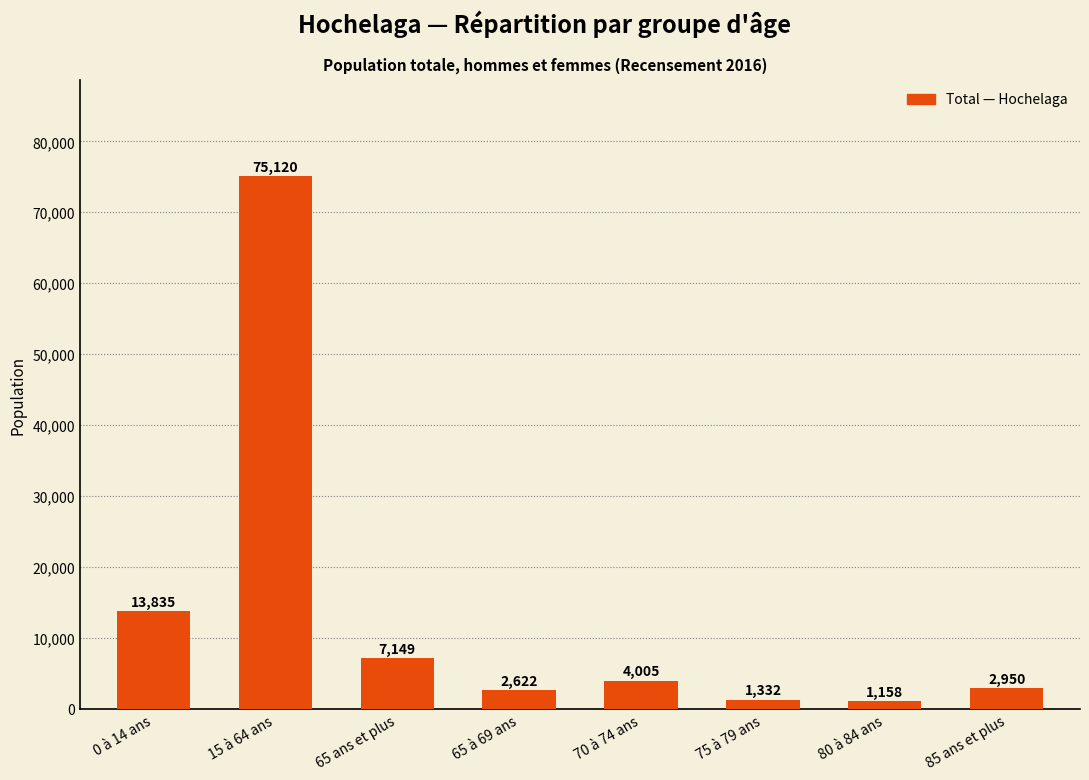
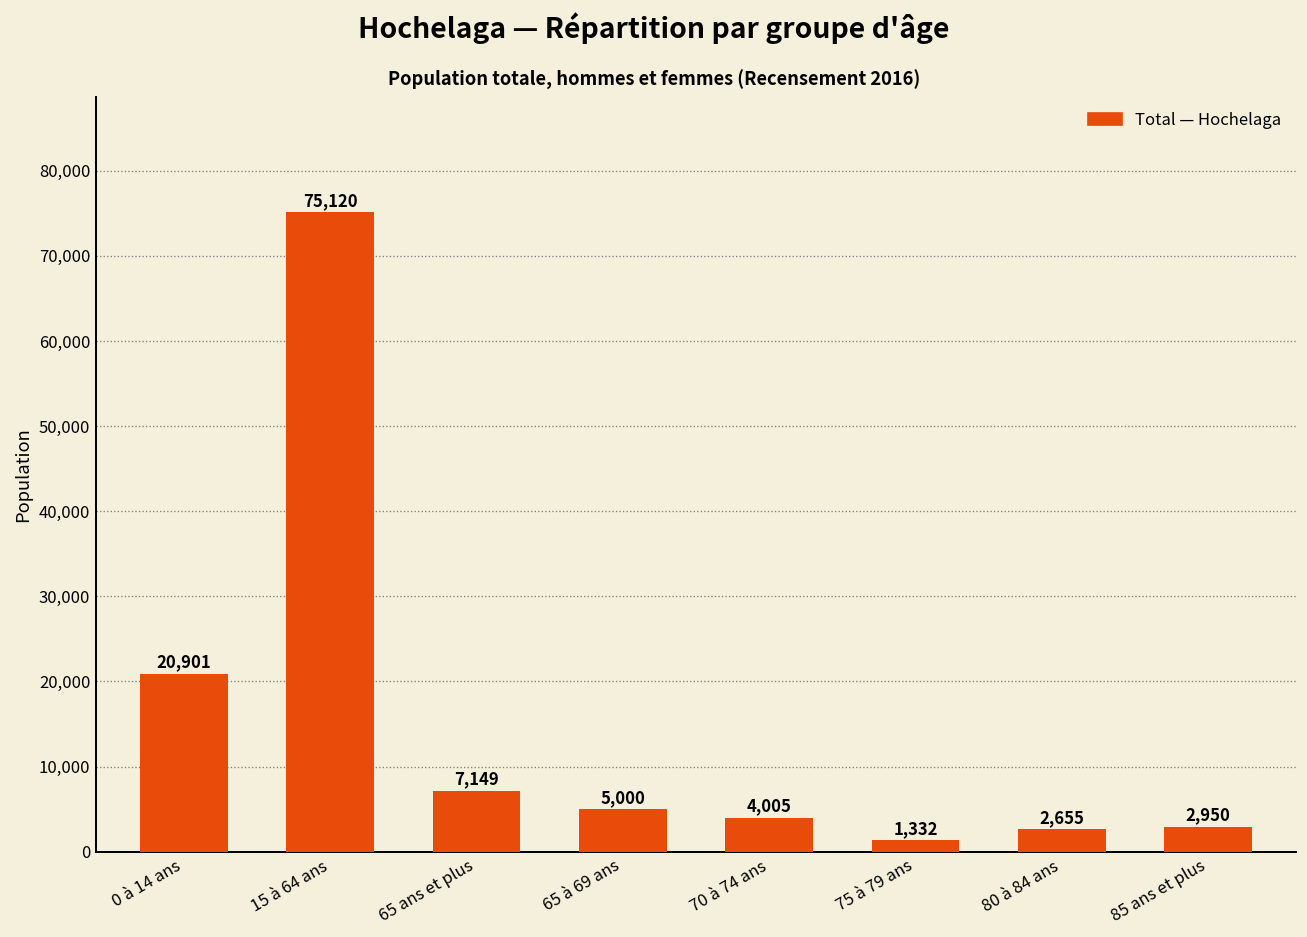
  {
-   "0 à 14 ans": "13,835",
+   "0 à 14 ans": "20,901",
    "15 à 64 ans": "75,120",
    "65 ans et plus": "7,149",
-   "65 à 69 ans": "2,622",
+   "65 à 69 ans": "5,000",
    "70 à 74 ans": "4,005",
    "75 à 79 ans": "1,332",
-   "80 à 84 ans": "1,158",
+   "80 à 84 ans": "2,655",
    "85 ans et plus": "2,950"
  }
